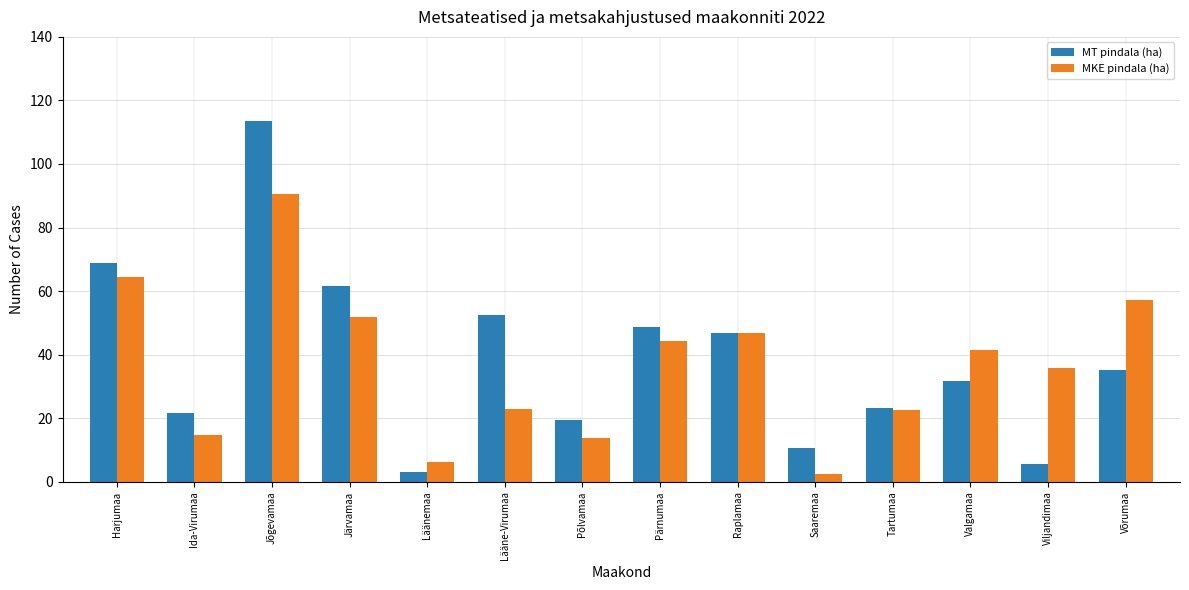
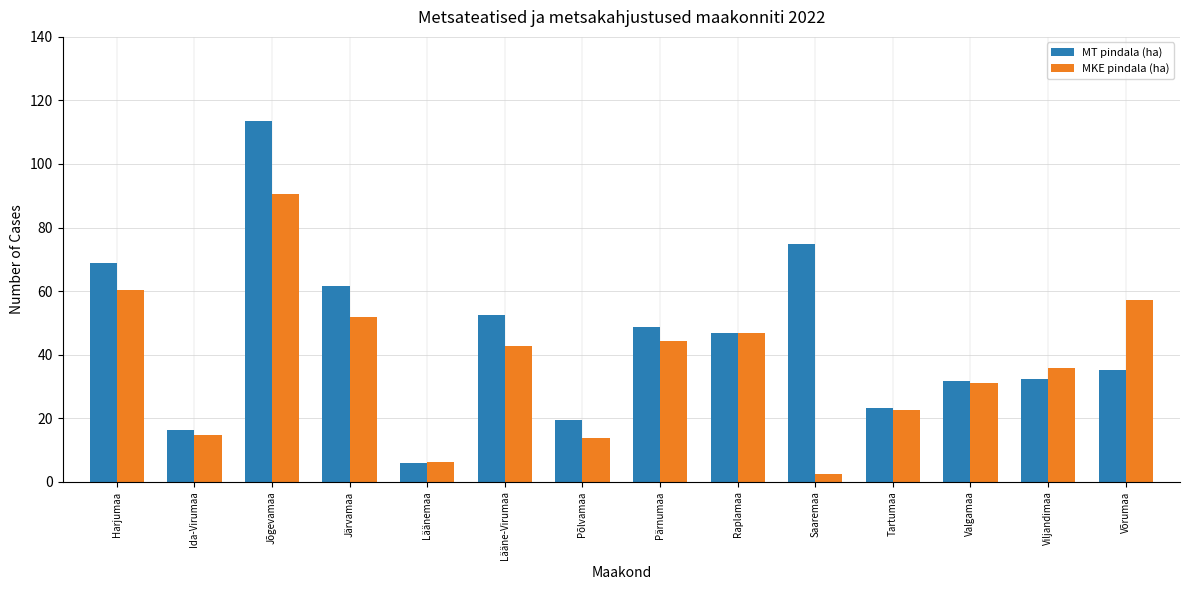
  {
    "MT pindala (ha)": {
      "Harjumaa": 69,
-     "Ida-Virumaa": 22,
+     "Ida-Virumaa": 16,
      "Jõgevamaa": 113,
      "Järvamaa": 62,
-     "Läänemaa": 3,
+     "Läänemaa": 6,
      "Lääne-Virumaa": 52,
      "Põlvamaa": 19,
      "Pärnumaa": 49,
      "Raplamaa": 47,
-     "Saaremaa": 11,
+     "Saaremaa": 75,
      "Tartumaa": 23,
      "Valgamaa": 32,
-     "Viljandimaa": 6,
+     "Viljandimaa": 32,
      "Võrumaa": 35
    },
    "MKE pindala (ha)": {
-     "Harjumaa": 64,
+     "Harjumaa": 60,
      "Ida-Virumaa": 15,
      "Jõgevamaa": 91,
      "Järvamaa": 52,
      "Läänemaa": 6,
-     "Lääne-Virumaa": 23,
+     "Lääne-Virumaa": 43,
      "Põlvamaa": 14,
      "Pärnumaa": 44,
      "Raplamaa": 47,
      "Saaremaa": 2,
      "Tartumaa": 23,
-     "Valgamaa": 42,
+     "Valgamaa": 31,
      "Viljandimaa": 36,
      "Võrumaa": 57
    }
  }
